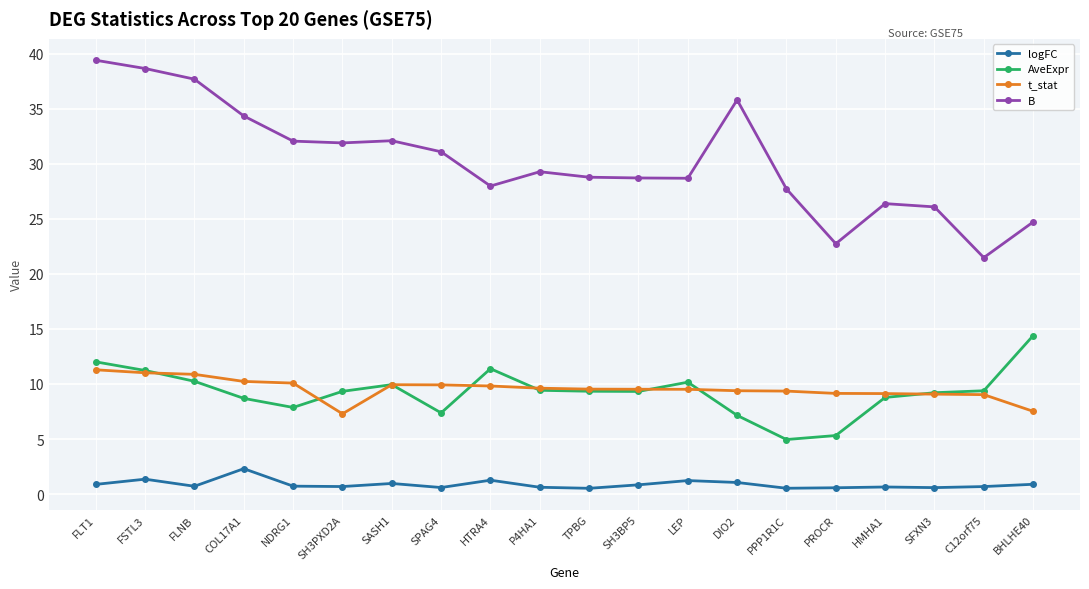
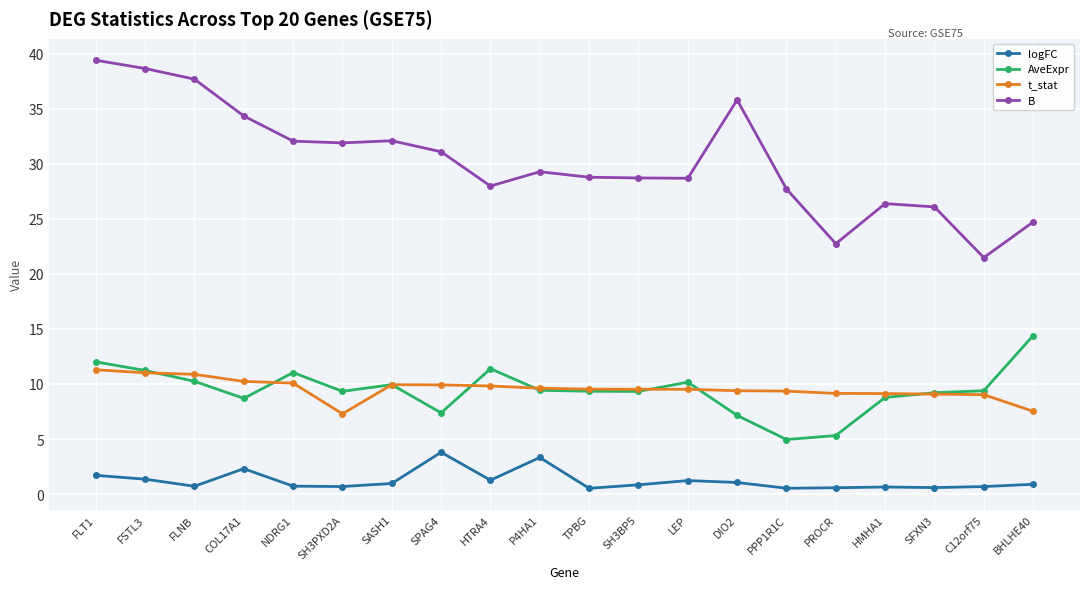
  {
    "logFC": {
-     "FLT1": 0.9,
+     "FLT1": 1.7,
      "FSTL3": 1.4,
      "FLNB": 0.7,
      "COL17A1": 2.3,
      "NDRG1": 0.7,
      "SH3PXD2A": 0.7,
      "SASH1": 1.0,
-     "SPAG4": 0.6,
+     "SPAG4": 3.8,
      "HTRA4": 1.3,
-     "P4HA1": 0.6,
+     "P4HA1": 3.3,
      "TPBG": 0.5,
      "SH3BP5": 0.8,
      "LEP": 1.2,
      "DIO2": 1.1,
      "PPP1R1C": 0.5,
      "PROCR": 0.6,
      "HMHA1": 0.6,
      "SFXN3": 0.6,
      "C12orf75": 0.7,
      "BHLHE40": 0.9
    },
    "AveExpr": {
      "FLT1": 12.0,
      "FLNB": 10.2,
      "COL17A1": 8.7,
-     "NDRG1": 7.9,
+     "NDRG1": 11.0,
      "SH3PXD2A": 9.3,
      "SPAG4": 7.4,
      "HTRA4": 11.4,
      "LEP": 10.2,
      "DIO2": 7.1,
      "PPP1R1C": 5.0,
      "PROCR": 5.3,
      "HMHA1": 8.8,
      "C12orf75": 9.4,
      "BHLHE40": 14.4
    },
    "t_stat": {
      "FLT1": 11.3,
      "FLNB": 10.9,
      "COL17A1": 10.2,
      "NDRG1": 10.1,
      "SH3PXD2A": 7.3,
      "SPAG4": 9.9,
      "HTRA4": 9.8,
      "LEP": 9.5,
      "DIO2": 9.4,
      "PPP1R1C": 9.4,
      "PROCR": 9.1,
      "HMHA1": 9.1,
      "C12orf75": 9.0,
      "BHLHE40": 7.5
    },
    "B": {
      "FLT1": 39.4,
      "FSTL3": 38.7,
      "FLNB": 37.7,
      "COL17A1": 34.3,
      "NDRG1": 32.1,
      "SH3PXD2A": 31.9,
      "SASH1": 32.1,
      "SPAG4": 31.1,
      "HTRA4": 28.0,
      "P4HA1": 29.3,
      "TPBG": 28.8,
      "SH3BP5": 28.7,
      "LEP": 28.7,
      "DIO2": 35.8,
      "PPP1R1C": 27.7,
      "PROCR": 22.7,
      "HMHA1": 26.4,
      "SFXN3": 26.1,
      "C12orf75": 21.5,
      "BHLHE40": 24.7
    }
  }
